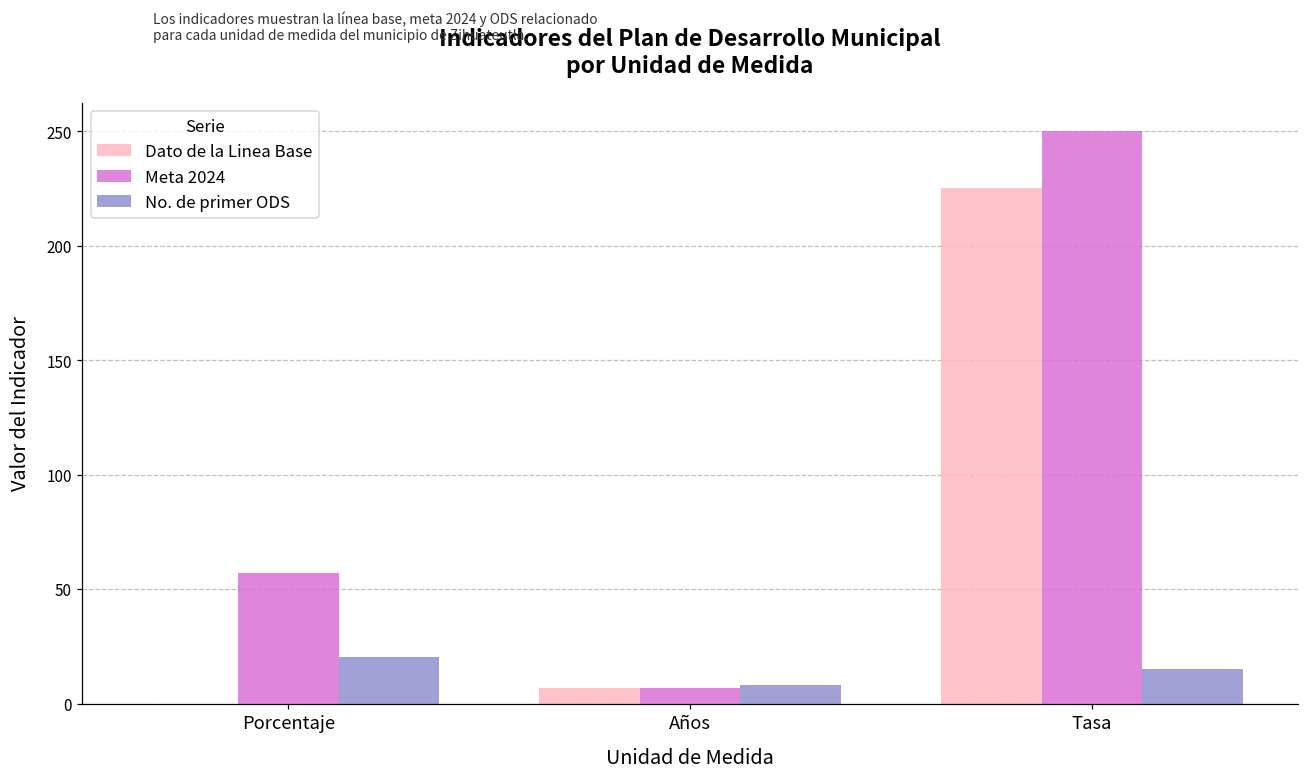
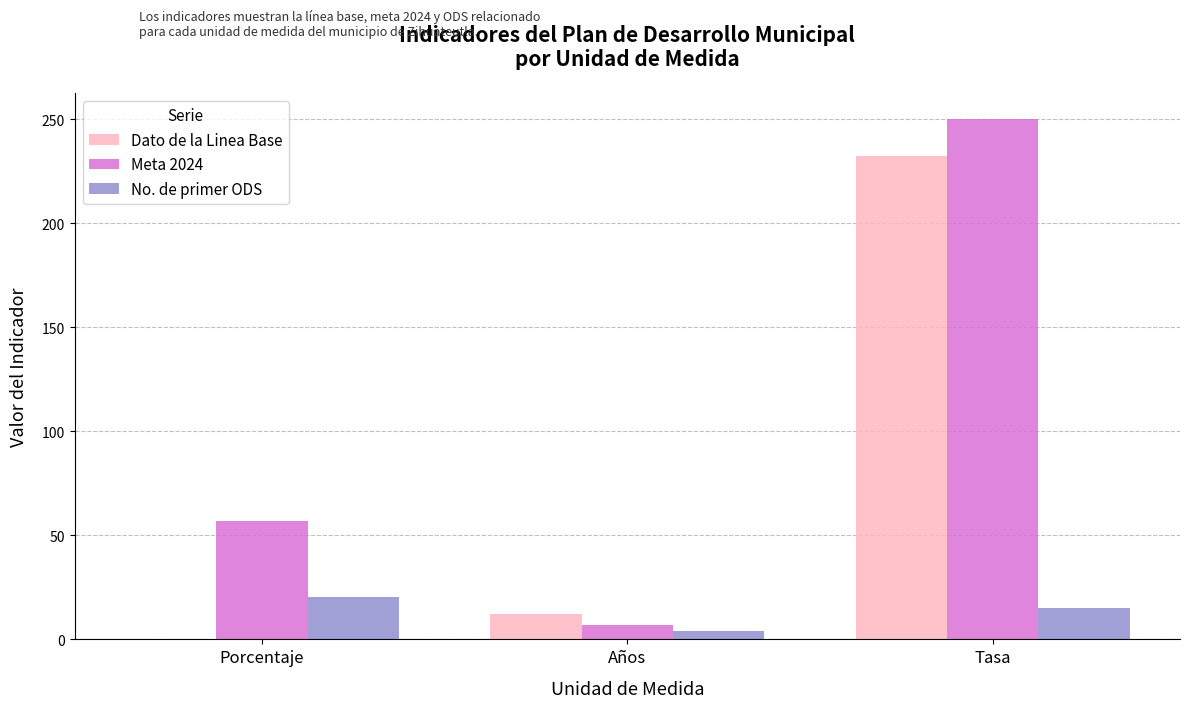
  {
    "Dato de la Linea Base": {
      "Porcentaje": 0,
-     "Años": 7,
-     "Tasa": 225
+     "Años": 12,
+     "Tasa": 232
    },
    "Meta 2024": {
      "Porcentaje": 57,
      "Años": 7,
      "Tasa": 250
    },
    "No. de primer ODS": {
      "Porcentaje": 20,
-     "Años": 8,
+     "Años": 4,
      "Tasa": 15
    }
  }
